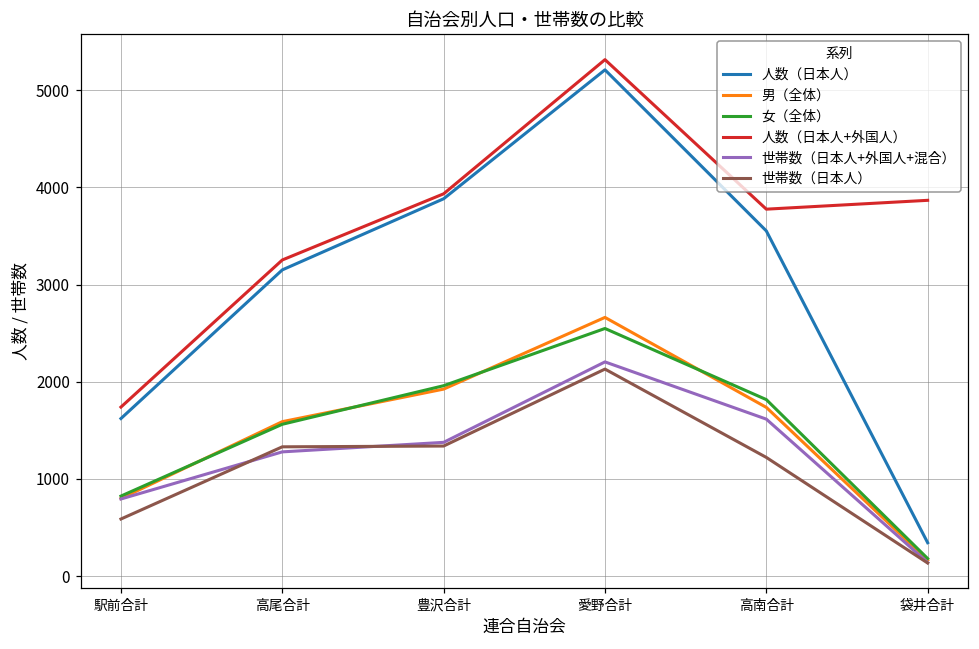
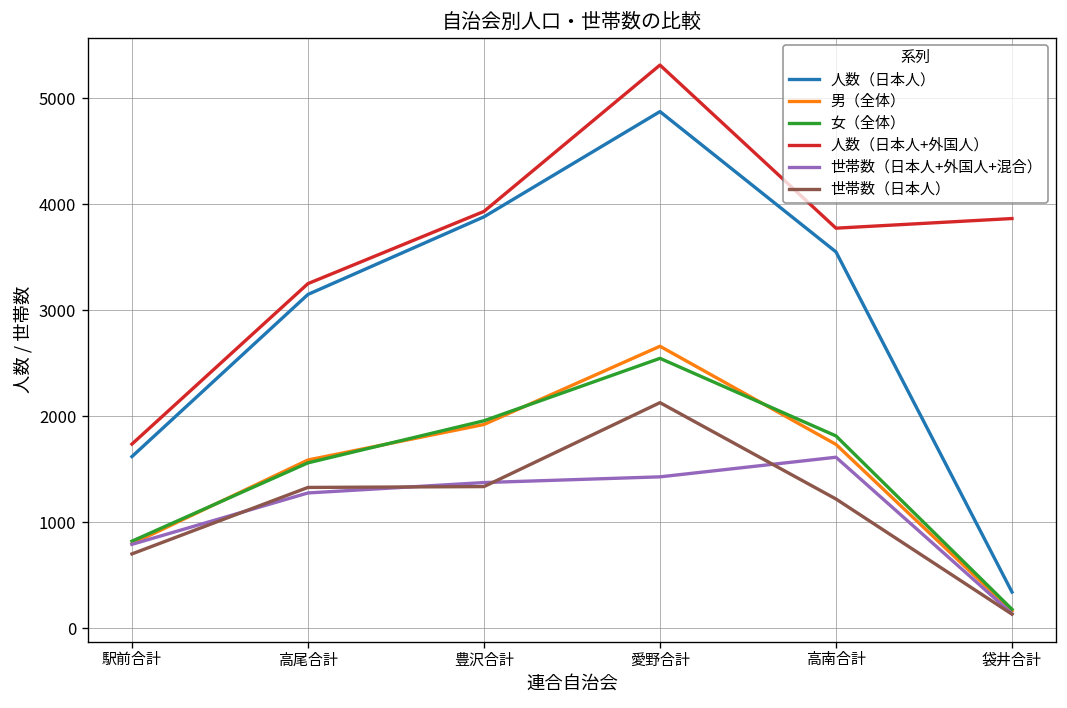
  {
    "人数（日本人）": {
      "駅前合計": 1600,
      "高尾合計": 3200,
      "豊沢合計": 3900,
-     "愛野合計": 5200,
+     "愛野合計": 4900,
      "高南合計": 3600,
      "袋井合計": 300
    },
    "男（全体）": {
      "豊沢合計": 1900,
      "愛野合計": 2700,
      "高南合計": 1700
    },
    "女（全体）": {
      "豊沢合計": 2000,
      "愛野合計": 2500,
      "高南合計": 1800
    },
    "人数（日本人+外国人）": {
      "駅前合計": 1700,
      "高尾合計": 3300,
      "豊沢合計": 3900,
      "愛野合計": 5300,
      "高南合計": 3800,
      "袋井合計": 3900
    },
    "世帯数（日本人+外国人+混合）": {
      "高尾合計": 1300,
      "豊沢合計": 1400,
-     "愛野合計": 2200,
+     "愛野合計": 1400,
      "高南合計": 1600
    },
    "世帯数（日本人）": {
-     "駅前合計": 600,
+     "駅前合計": 700,
      "高尾合計": 1300,
      "豊沢合計": 1300,
      "愛野合計": 2100,
      "高南合計": 1200
    }
  }
